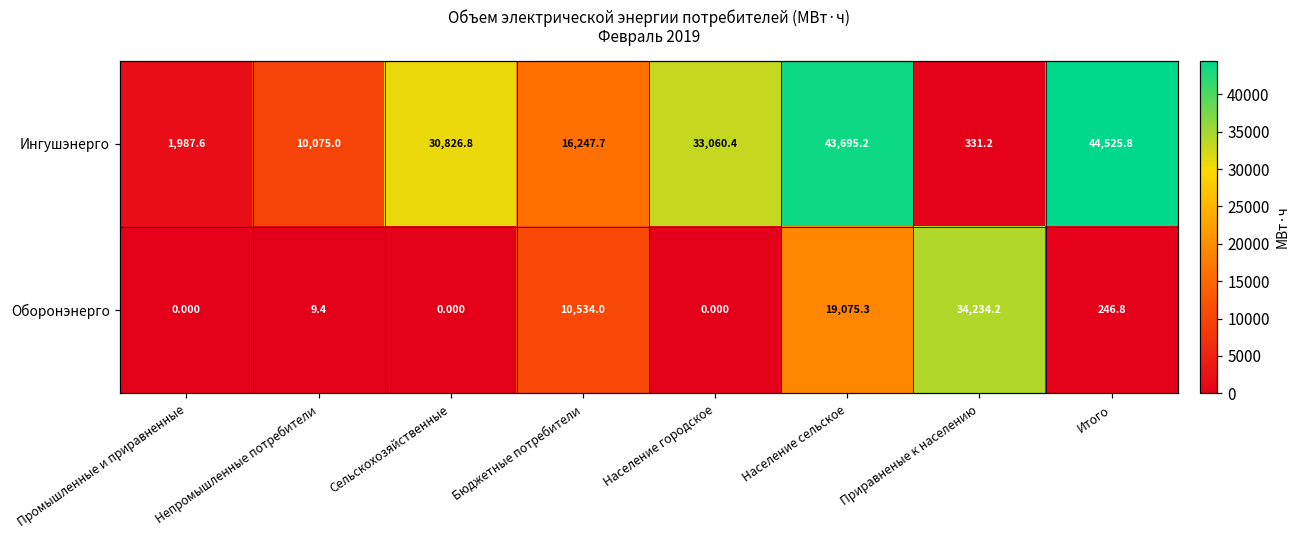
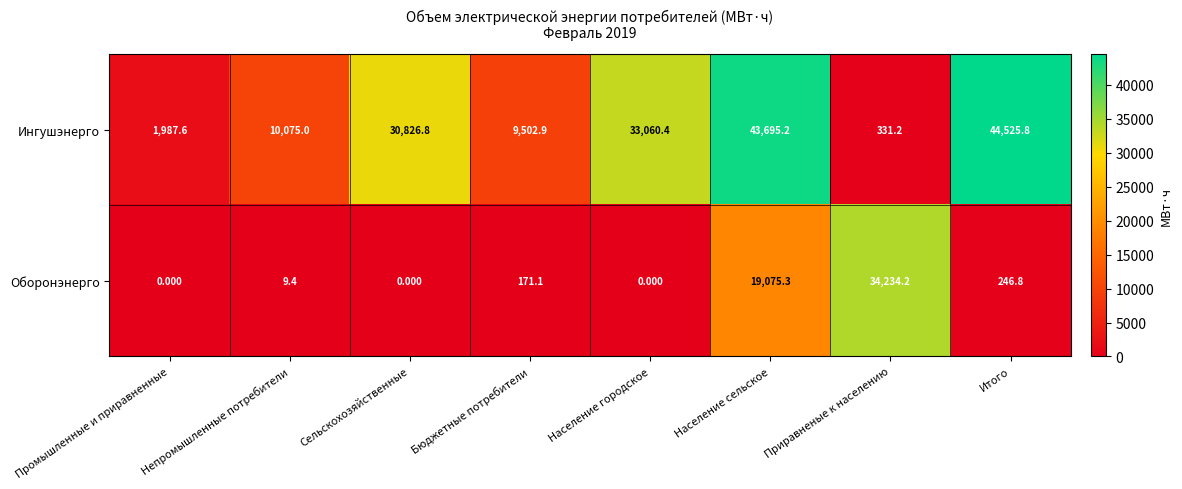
  {
    "Ингушэнерго": {
      "Промышленные и приравненные": "1,987.6",
      "Непромышленные потребители": "10,075.0",
      "Сельскохозяйственные": "30,826.8",
-     "Бюджетные потребители": "16,247.7",
+     "Бюджетные потребители": "9,502.9",
      "Население городское": "33,060.4",
      "Население сельское": "43,695.2",
      "Приравненые к населению": "331.2",
      "Итого": "44,525.8"
    },
    "Оборонэнерго": {
      "Промышленные и приравненные": "0.000",
      "Непромышленные потребители": "9.4",
      "Сельскохозяйственные": "0.000",
-     "Бюджетные потребители": "10,534.0",
+     "Бюджетные потребители": "171.1",
      "Население городское": "0.000",
      "Население сельское": "19,075.3",
      "Приравненые к населению": "34,234.2",
      "Итого": "246.8"
    }
  }
